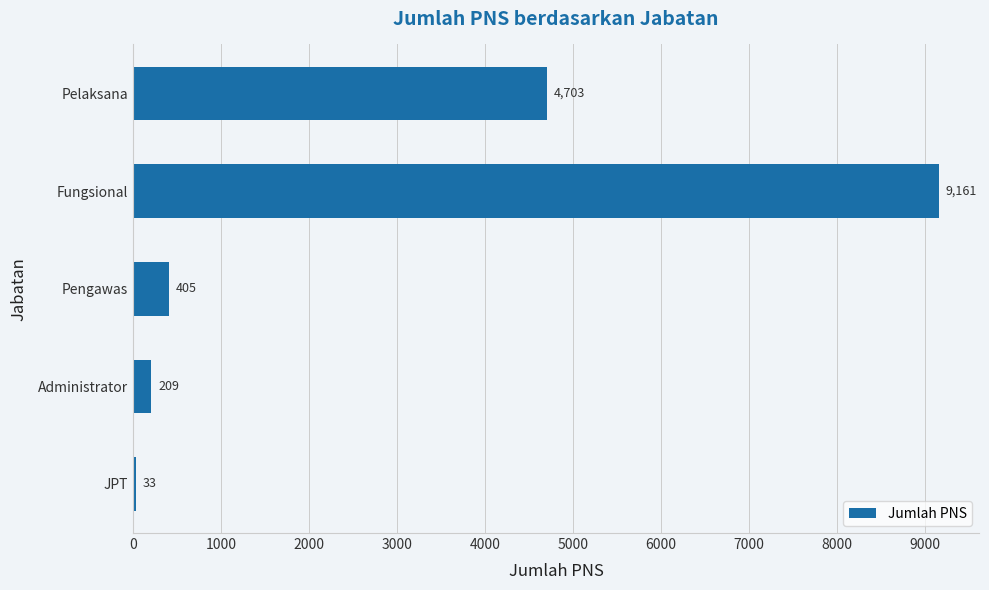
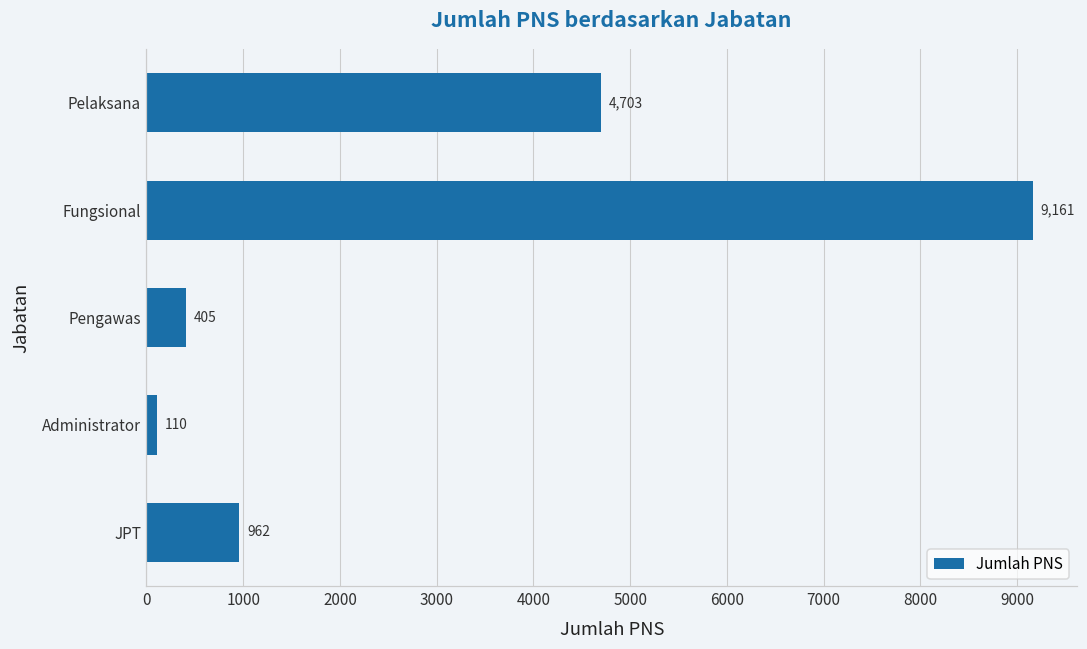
  {
    "Pelaksana": "4,703",
    "Fungsional": "9,161",
    "Pengawas": "405",
-   "Administrator": "209",
-   "JPT": "33"
+   "Administrator": "110",
+   "JPT": "962"
  }
